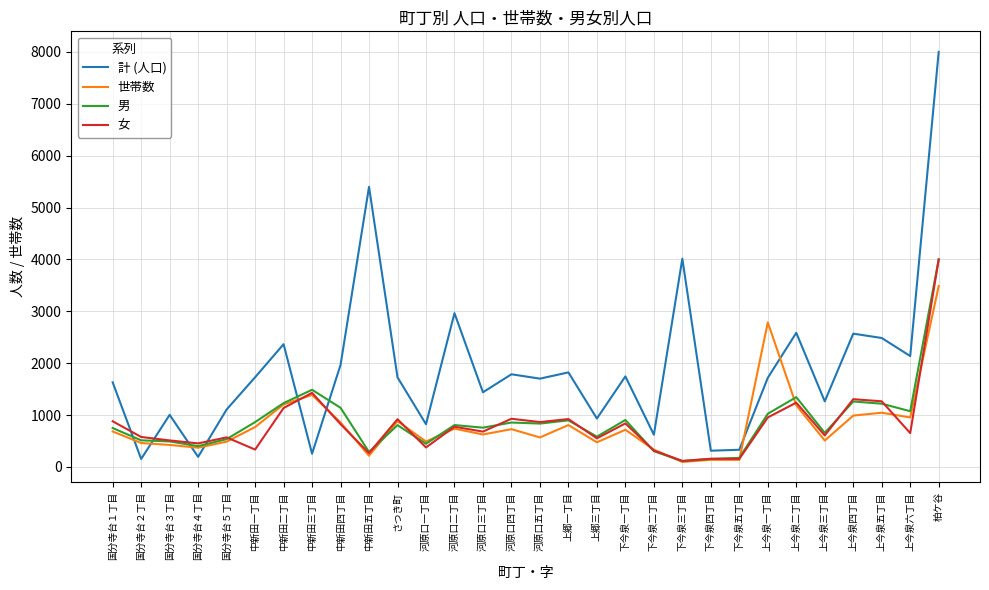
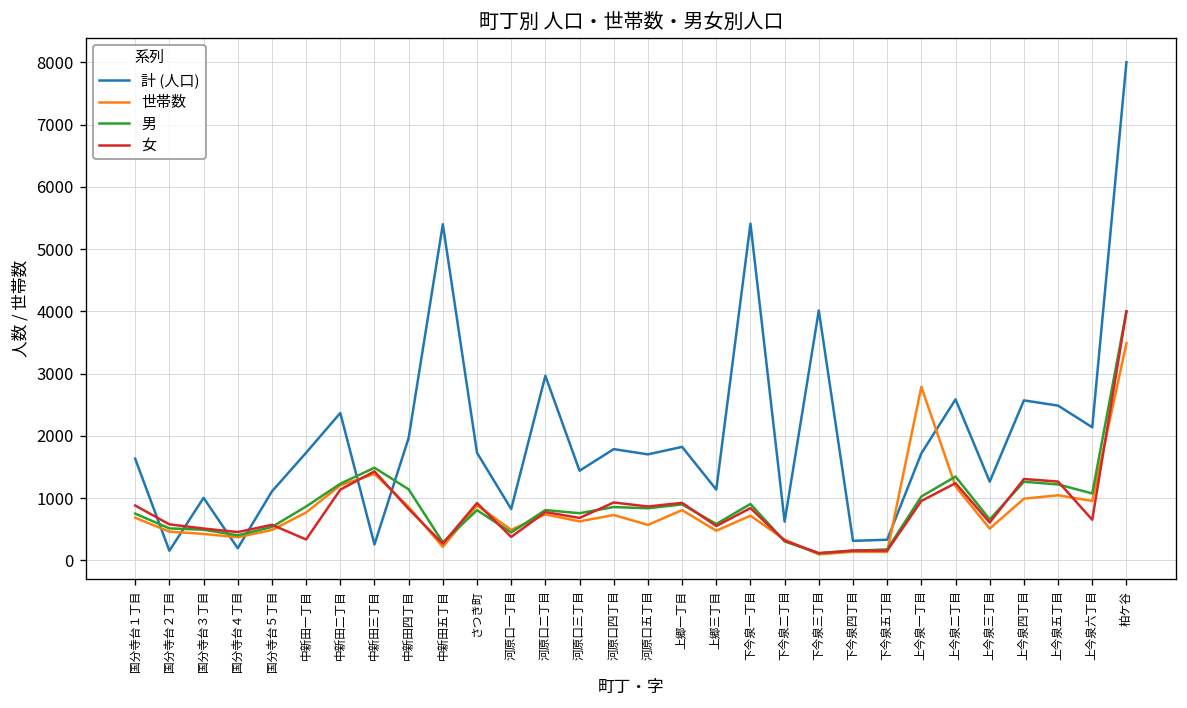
  {
    "計 (人口)": {
      "国分寺台１丁目": 1600,
      "国分寺台２丁目": 200,
      "国分寺台３丁目": 1000,
      "国分寺台４丁目": 200,
      "国分寺台５丁目": 1100,
      "中新田一丁目": 1700,
      "中新田二丁目": 2400,
      "中新田三丁目": 300,
      "中新田四丁目": 2000,
      "中新田五丁目": 5400,
      "さつき町": 1700,
      "河原口一丁目": 800,
      "河原口二丁目": 3000,
      "河原口三丁目": 1400,
      "河原口四丁目": 1800,
      "河原口五丁目": 1700,
      "上郷一丁目": 1800,
-     "上郷三丁目": 900,
-     "下今泉一丁目": 1700,
+     "上郷三丁目": 1100,
+     "下今泉一丁目": 5400,
      "下今泉二丁目": 600,
      "下今泉三丁目": 4000,
      "下今泉四丁目": 300,
      "下今泉五丁目": 300,
      "上今泉一丁目": 1700,
      "上今泉二丁目": 2600,
      "上今泉三丁目": 1300,
      "上今泉四丁目": 2600,
      "上今泉五丁目": 2500,
      "上今泉六丁目": 2100,
      "柏ケ谷": 8000
    },
    "世帯数": {
      "国分寺台１丁目": 700,
      "国分寺台２丁目": 500,
      "国分寺台３丁目": 400,
      "国分寺台５丁目": 500,
      "中新田一丁目": 800,
      "中新田五丁目": 200,
      "河原口三丁目": 600,
      "河原口四丁目": 700,
      "河原口五丁目": 600,
      "上郷一丁目": 800,
      "上郷三丁目": 500,
      "下今泉一丁目": 700,
      "上今泉一丁目": 2800,
      "上今泉二丁目": 1200,
      "上今泉三丁目": 500,
      "上今泉四丁目": 1000,
      "上今泉五丁目": 1000,
      "上今泉六丁目": 1000,
      "柏ケ谷": 3500
    },
    "男": {
      "国分寺台１丁目": 800,
      "国分寺台２丁目": 500,
      "中新田一丁目": 900,
      "中新田三丁目": 1500,
      "中新田四丁目": 1100,
      "さつき町": 800,
      "河原口三丁目": 800,
      "河原口四丁目": 900,
      "下今泉一丁目": 900,
      "上今泉一丁目": 1000,
      "上今泉二丁目": 1300,
      "上今泉三丁目": 700,
      "上今泉六丁目": 1100
    },
    "女": {
      "国分寺台１丁目": 900,
      "国分寺台２丁目": 600,
      "国分寺台４丁目": 500,
      "中新田一丁目": 300,
      "中新田二丁目": 1100,
      "河原口一丁目": 400,
      "河原口三丁目": 700,
      "河原口四丁目": 900,
      "下今泉一丁目": 800,
      "上今泉一丁目": 1000,
      "上今泉二丁目": 1200,
      "上今泉三丁目": 600,
      "上今泉六丁目": 700
    }
  }
